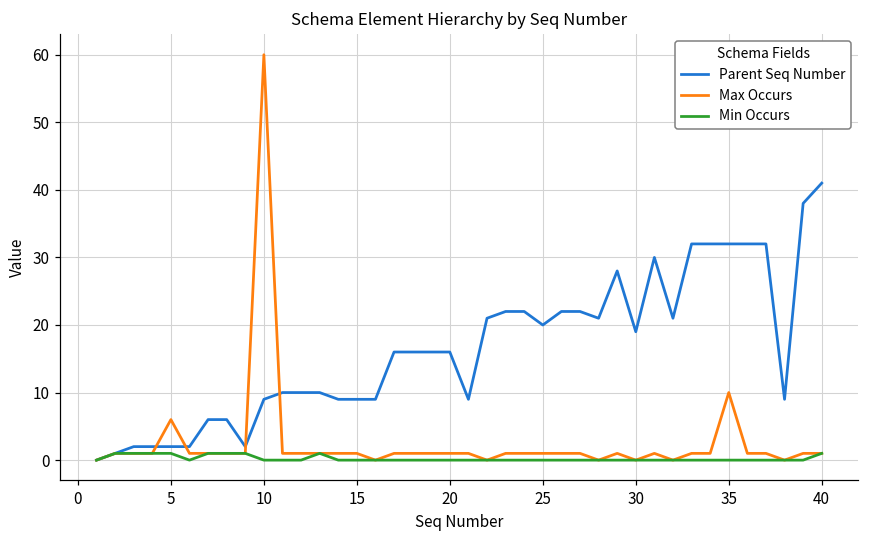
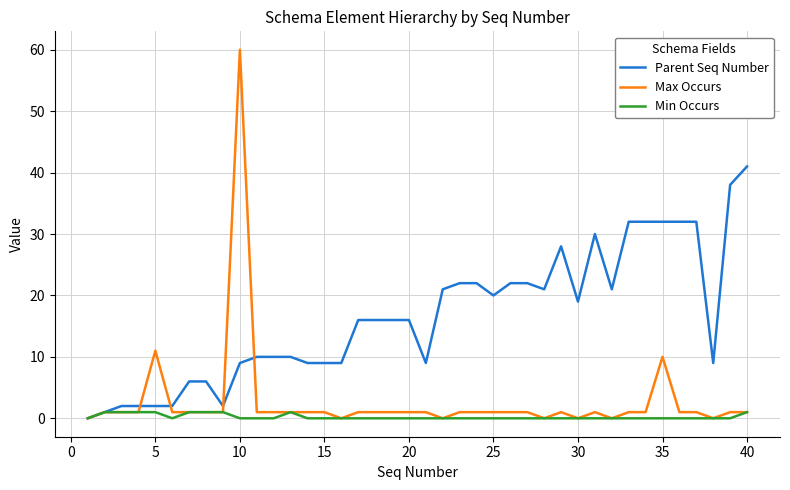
  {
    "Parent Seq Number": {
      "5": 2,
      "10": 9,
      "15": 9,
      "20": 16,
      "25": 20,
      "30": 19,
      "35": 32,
      "40": 41
    },
    "Max Occurs": {
-     "5": 6,
+     "5": 11,
      "10": 60,
      "15": 1,
      "20": 1,
      "25": 1,
      "35": 10
    },
    "Min Occurs": {
      "5": 1,
      "10": 0,
      "15": 0,
      "20": 0,
      "25": 0,
      "35": 0
    }
  }
